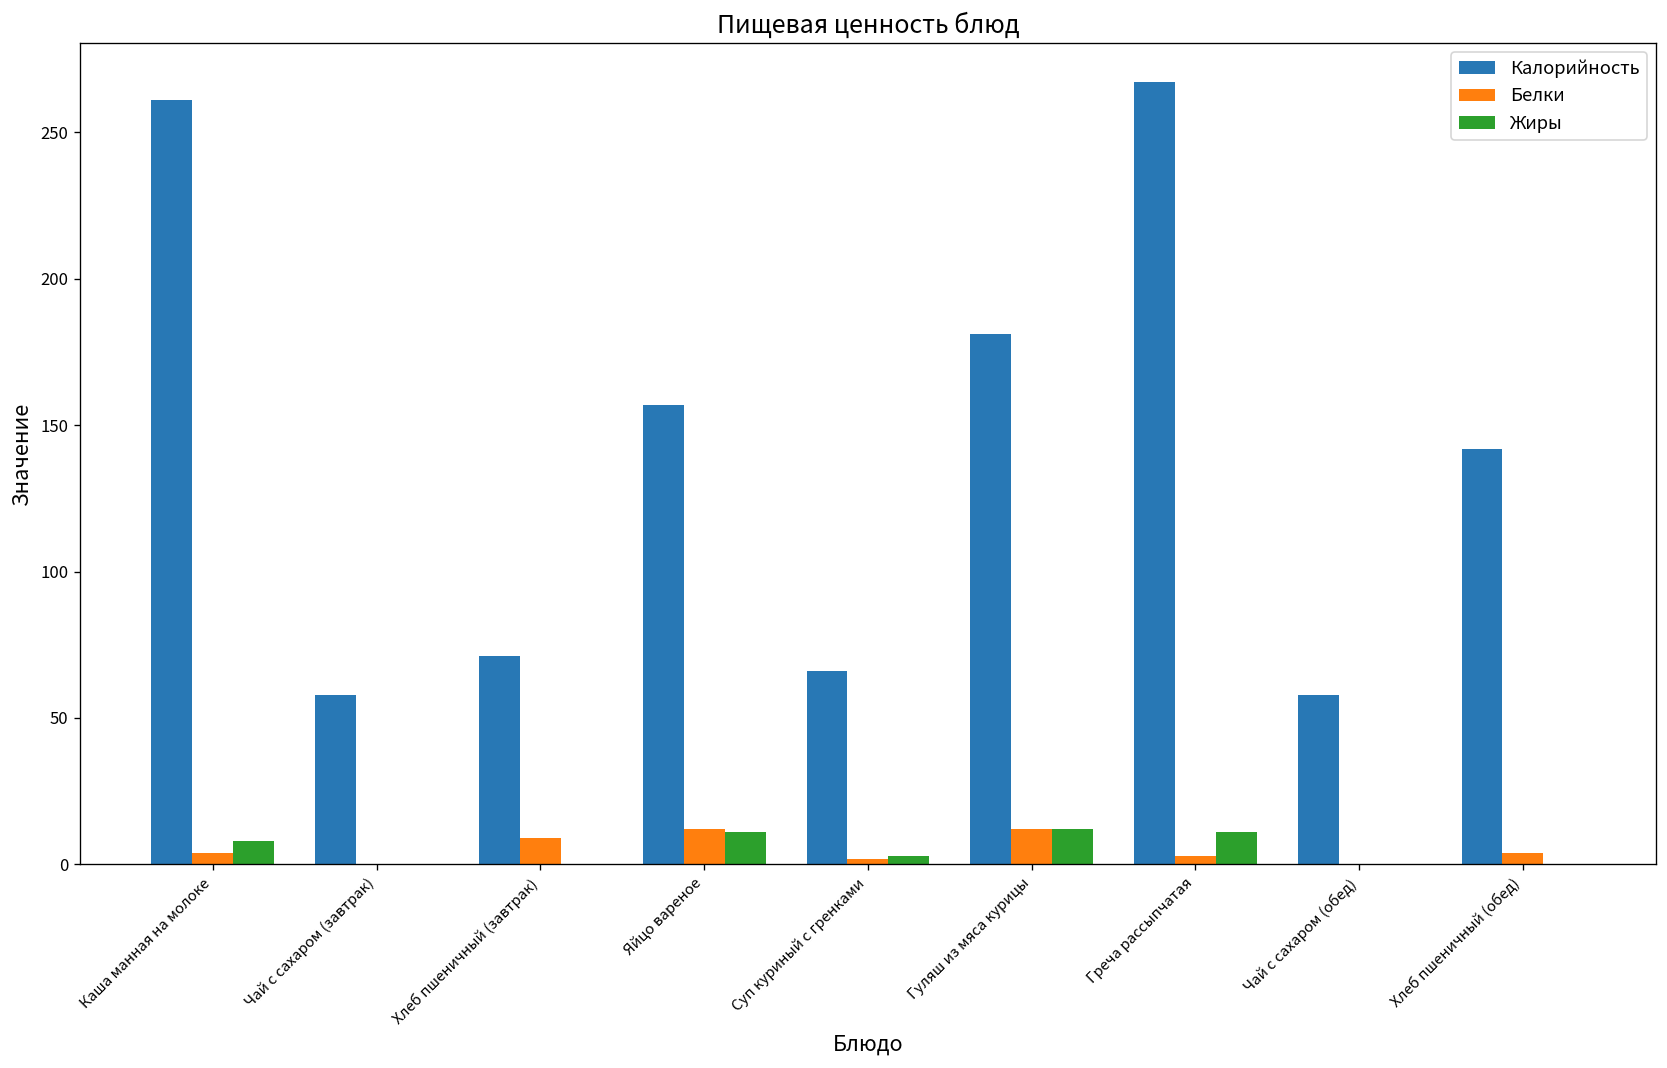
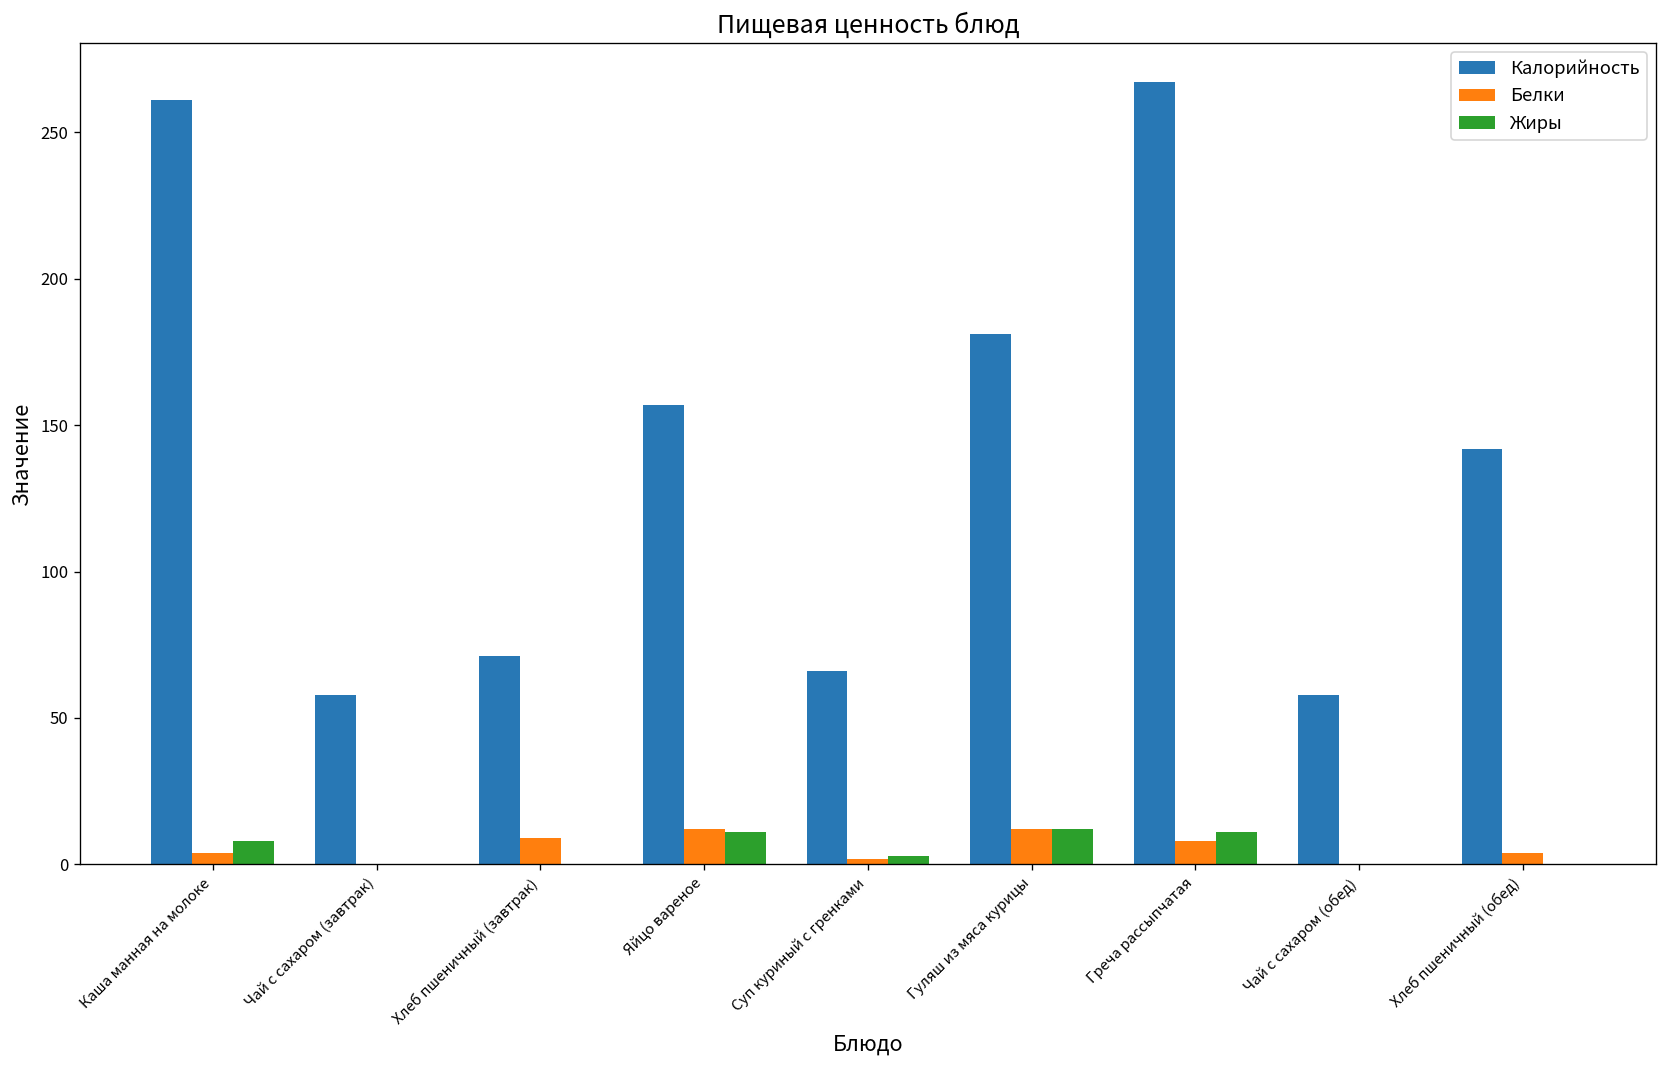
  {
    "Калорийность": {
      "Каша манная на молоке": 261,
      "Чай с сахаром (завтрак)": 58,
      "Хлеб пшеничный (завтрак)": 71,
      "Яйцо вареное": 157,
      "Суп куриный с гренками": 66,
      "Гуляш из мяса курицы": 181,
      "Греча рассыпчатая": 267,
      "Чай с сахаром (обед)": 58,
      "Хлеб пшеничный (обед)": 142
    },
    "Белки": {
      "Каша манная на молоке": 4,
      "Чай с сахаром (завтрак)": 0,
      "Хлеб пшеничный (завтрак)": 9,
      "Яйцо вареное": 12,
      "Суп куриный с гренками": 2,
      "Гуляш из мяса курицы": 12,
-     "Греча рассыпчатая": 3,
+     "Греча рассыпчатая": 8,
      "Чай с сахаром (обед)": 0,
      "Хлеб пшеничный (обед)": 4
    },
    "Жиры": {
      "Каша манная на молоке": 8,
      "Чай с сахаром (завтрак)": 0,
      "Хлеб пшеничный (завтрак)": 0,
      "Яйцо вареное": 11,
      "Суп куриный с гренками": 3,
      "Гуляш из мяса курицы": 12,
      "Греча рассыпчатая": 11,
      "Чай с сахаром (обед)": 0,
      "Хлеб пшеничный (обед)": 0
    }
  }
